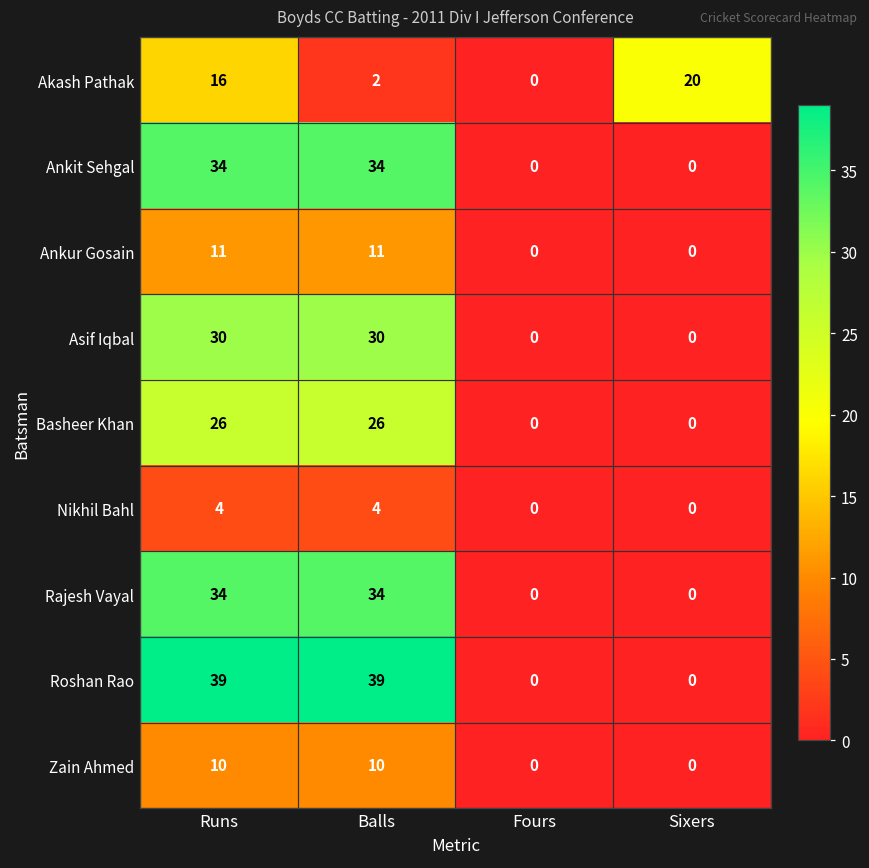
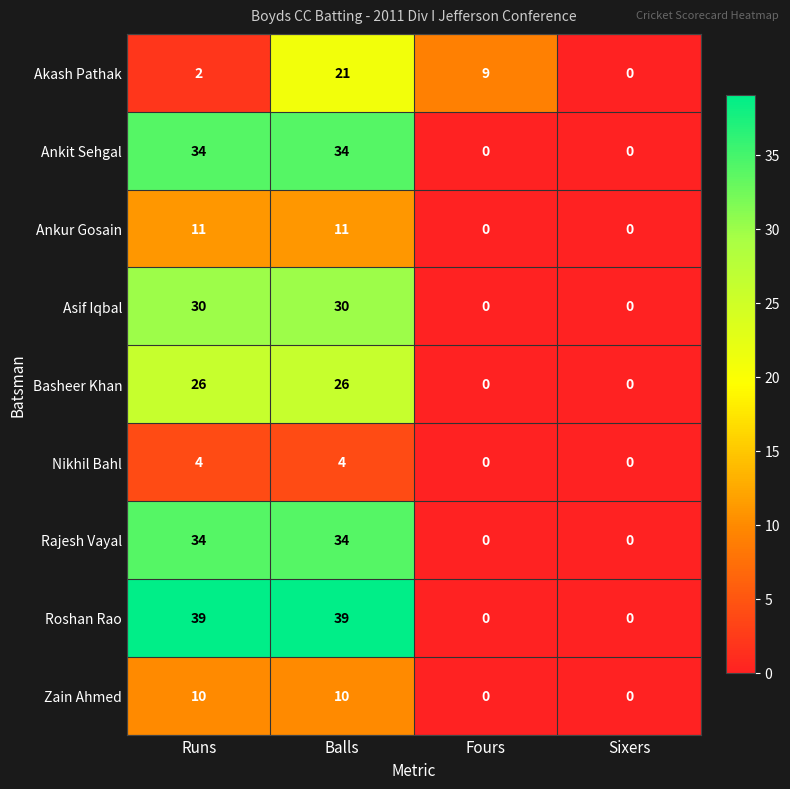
  {
    "Akash Pathak": {
-     "Runs": 16,
-     "Balls": 2,
-     "Fours": 0,
-     "Sixers": 20
+     "Runs": 2,
+     "Balls": 21,
+     "Fours": 9,
+     "Sixers": 0
    },
    "Ankit Sehgal": {
      "Runs": 34,
      "Balls": 34,
      "Fours": 0,
      "Sixers": 0
    },
    "Ankur Gosain": {
      "Runs": 11,
      "Balls": 11,
      "Fours": 0,
      "Sixers": 0
    },
    "Asif Iqbal": {
      "Runs": 30,
      "Balls": 30,
      "Fours": 0,
      "Sixers": 0
    },
    "Basheer Khan": {
      "Runs": 26,
      "Balls": 26,
      "Fours": 0,
      "Sixers": 0
    },
    "Nikhil Bahl": {
      "Runs": 4,
      "Balls": 4,
      "Fours": 0,
      "Sixers": 0
    },
    "Rajesh Vayal": {
      "Runs": 34,
      "Balls": 34,
      "Fours": 0,
      "Sixers": 0
    },
    "Roshan Rao": {
      "Runs": 39,
      "Balls": 39,
      "Fours": 0,
      "Sixers": 0
    },
    "Zain Ahmed": {
      "Runs": 10,
      "Balls": 10,
      "Fours": 0,
      "Sixers": 0
    }
  }
